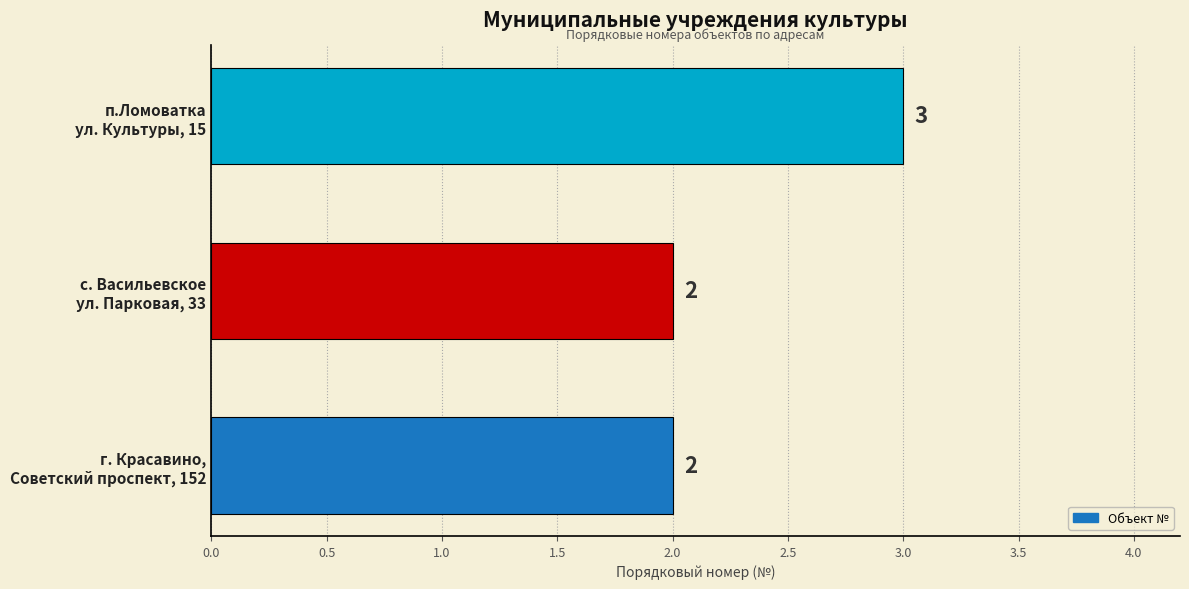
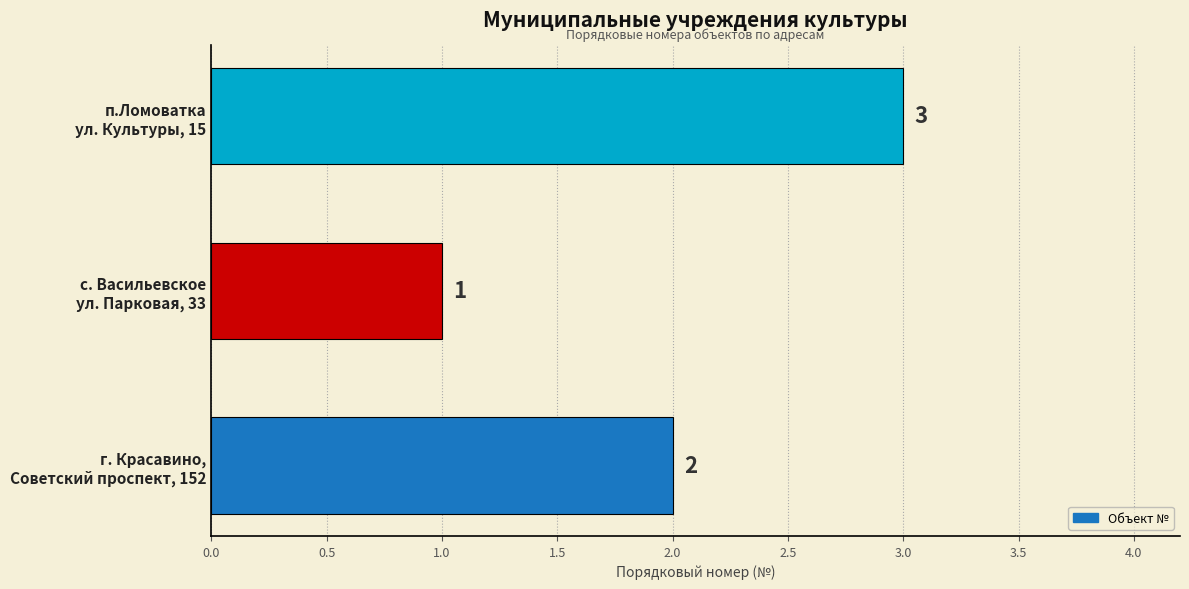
  {
    "п.Ломоватка ул. Культуры, 15": 3,
-   "с. Васильевское ул. Парковая, 33": 2,
+   "с. Васильевское ул. Парковая, 33": 1,
    "г. Красавино, Советский проспект, 152": 2
  }
